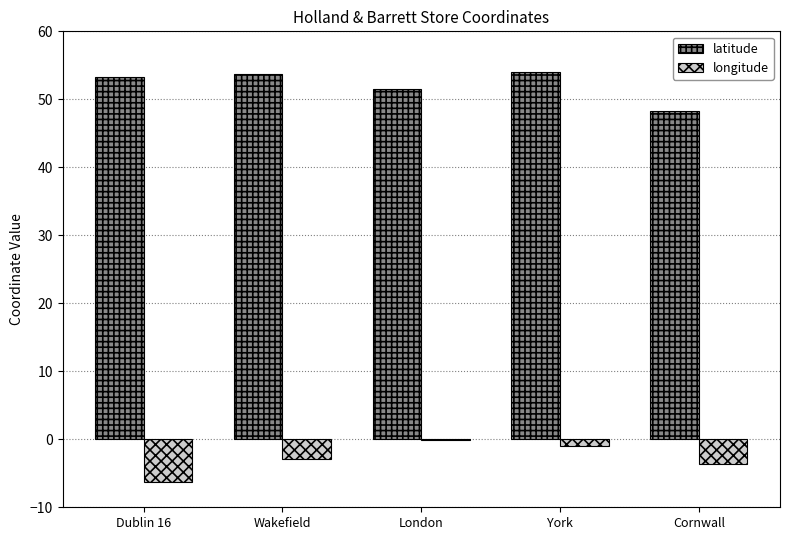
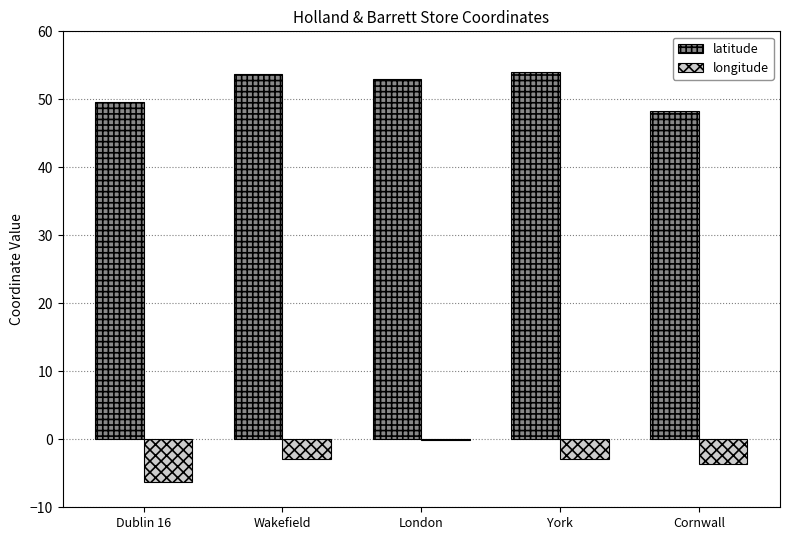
  {
    "latitude": {
-     "Dublin 16": 53,
+     "Dublin 16": 50,
      "Wakefield": 54,
-     "London": 52,
+     "London": 53,
      "York": 54,
      "Cornwall": 48
    },
    "longitude": {
      "Dublin 16": -6,
      "Wakefield": -3,
-     "York": -1,
+     "York": -3,
      "Cornwall": -4
    }
  }
